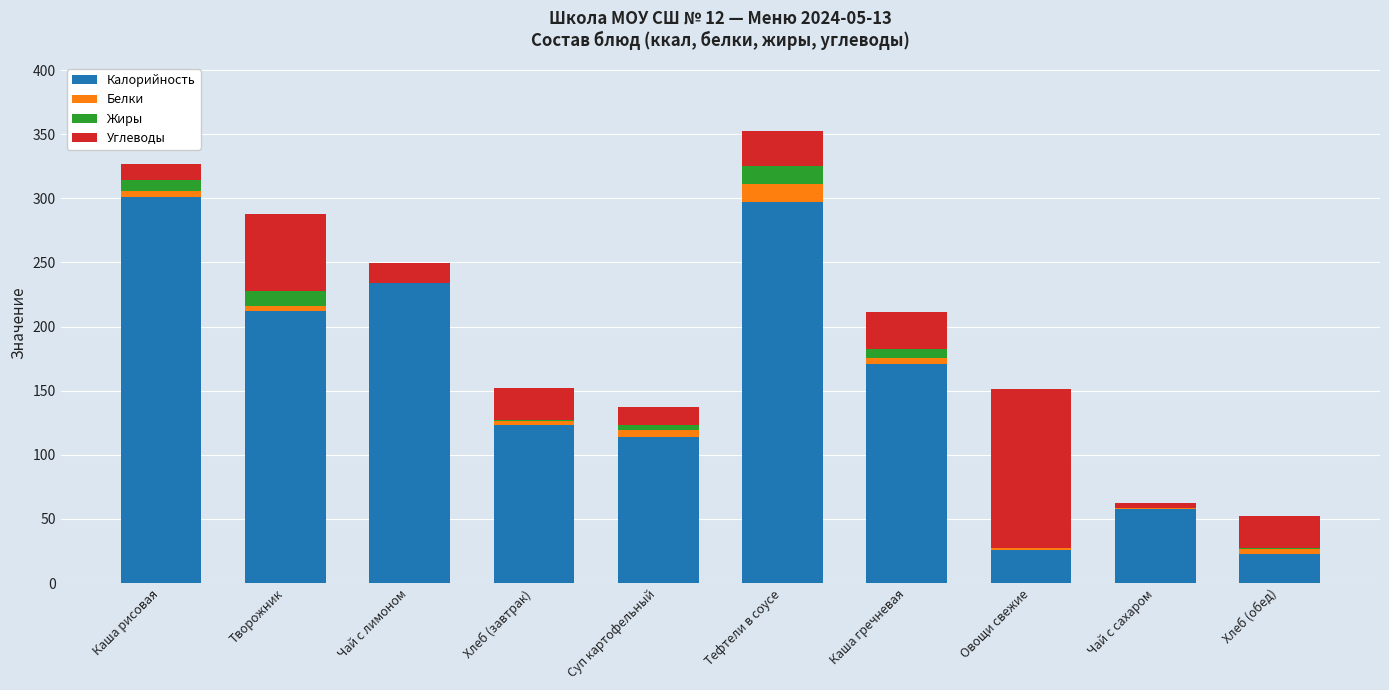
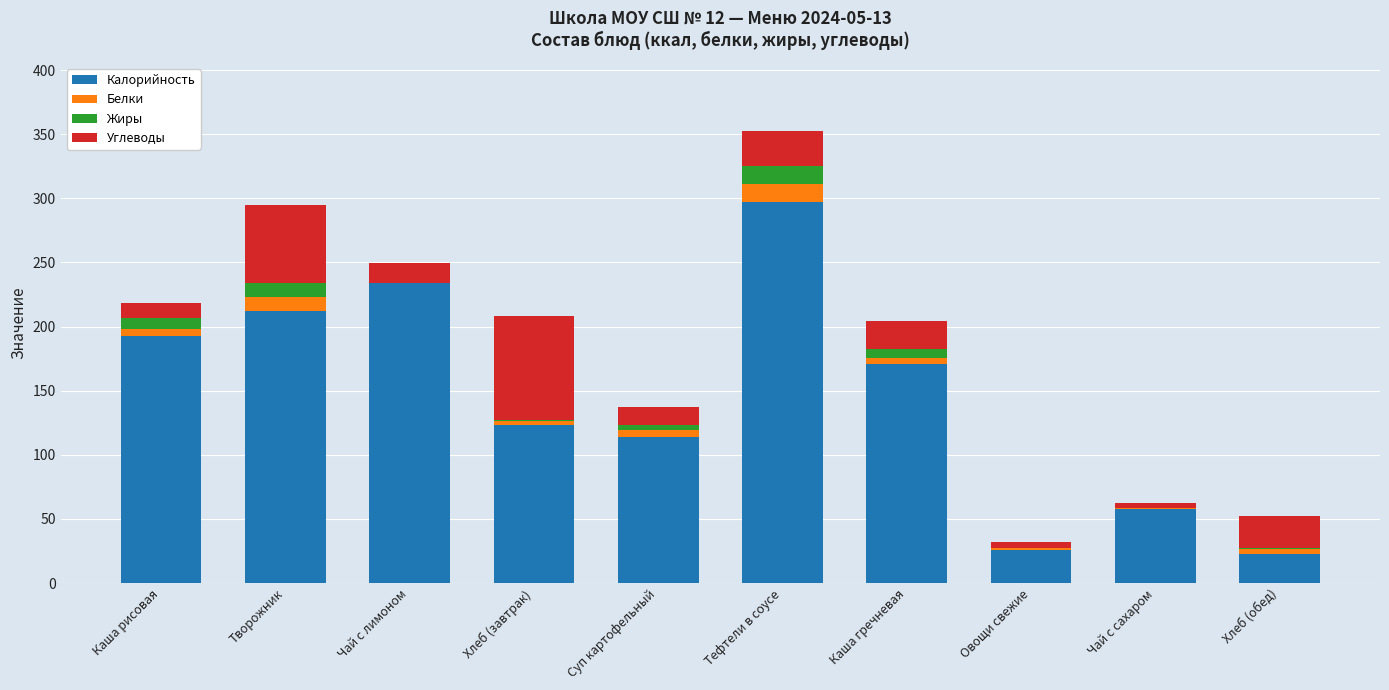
  {
    "Калорийность": {
-     "Каша рисовая": 301,
+     "Каша рисовая": 193,
      "Творожник": 212,
      "Чай с лимоном": 234,
      "Хлеб (завтрак)": 123,
      "Суп картофельный": 114,
      "Тефтели в соусе": 297,
      "Каша гречневая": 171,
      "Овощи свежие": 26,
      "Чай с сахаром": 58,
      "Хлеб (обед)": 23
    },
    "Белки": {
      "Каша рисовая": 5,
-     "Творожник": 4,
+     "Творожник": 11,
      "Хлеб (завтрак)": 4,
      "Суп картофельный": 5,
      "Тефтели в соусе": 14,
      "Каша гречневая": 5,
      "Хлеб (обед)": 4
    },
    "Жиры": {
      "Каша рисовая": 8,
      "Творожник": 11,
      "Чай с лимоном": 0,
      "Суп картофельный": 4,
      "Тефтели в соусе": 15,
      "Каша гречневая": 7,
      "Овощи свежие": 0,
      "Чай с сахаром": 0
    },
    "Углеводы": {
      "Каша рисовая": 12,
      "Творожник": 60,
      "Чай с лимоном": 15,
-     "Хлеб (завтрак)": 25,
+     "Хлеб (завтрак)": 81,
      "Суп картофельный": 14,
      "Тефтели в соусе": 27,
-     "Каша гречневая": 29,
-     "Овощи свежие": 125,
+     "Каша гречневая": 22,
+     "Овощи свежие": 5,
      "Чай с сахаром": 4,
      "Хлеб (обед)": 25
    }
  }
